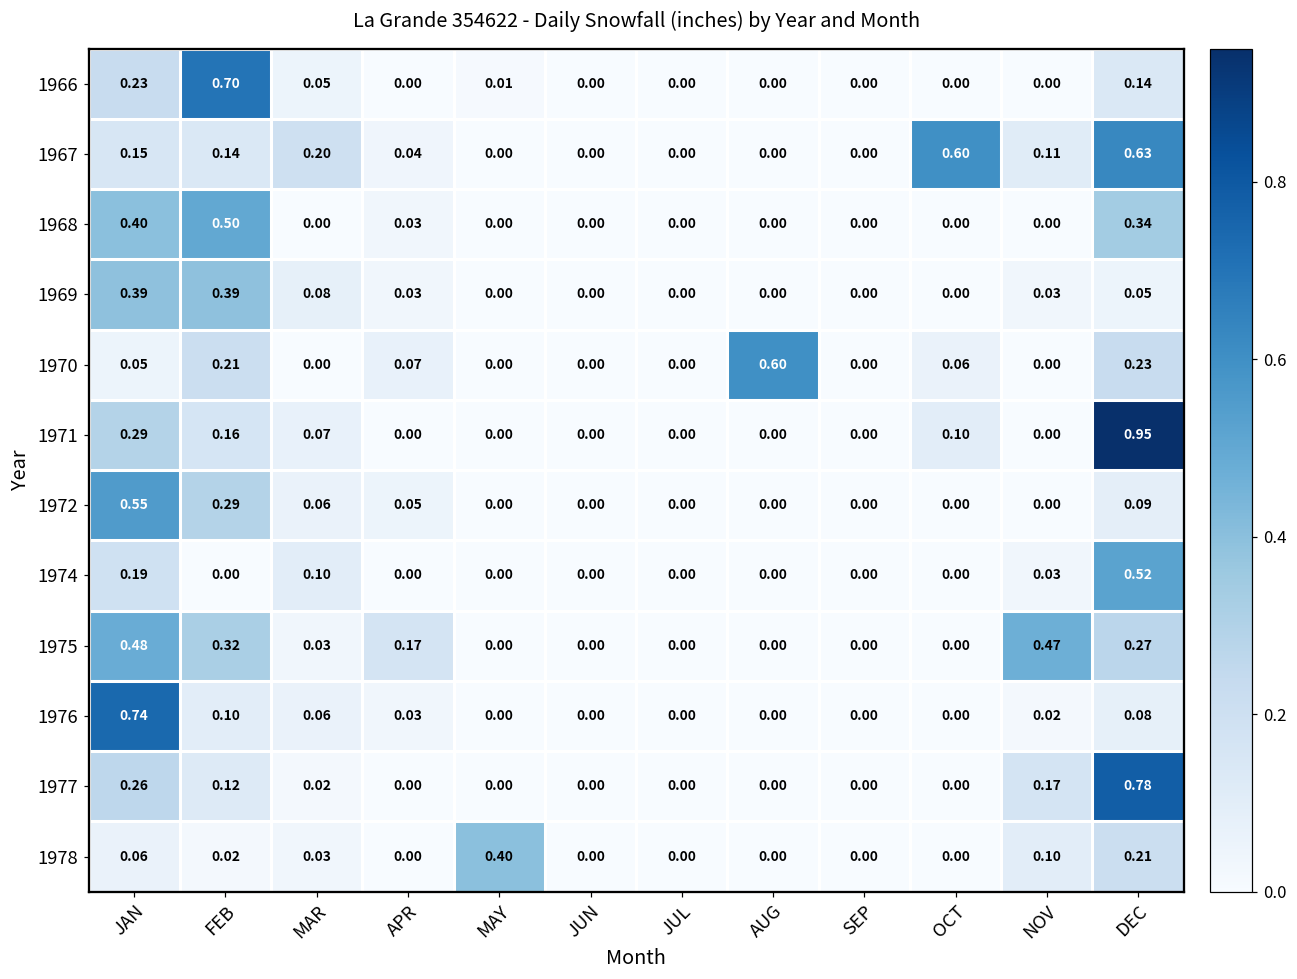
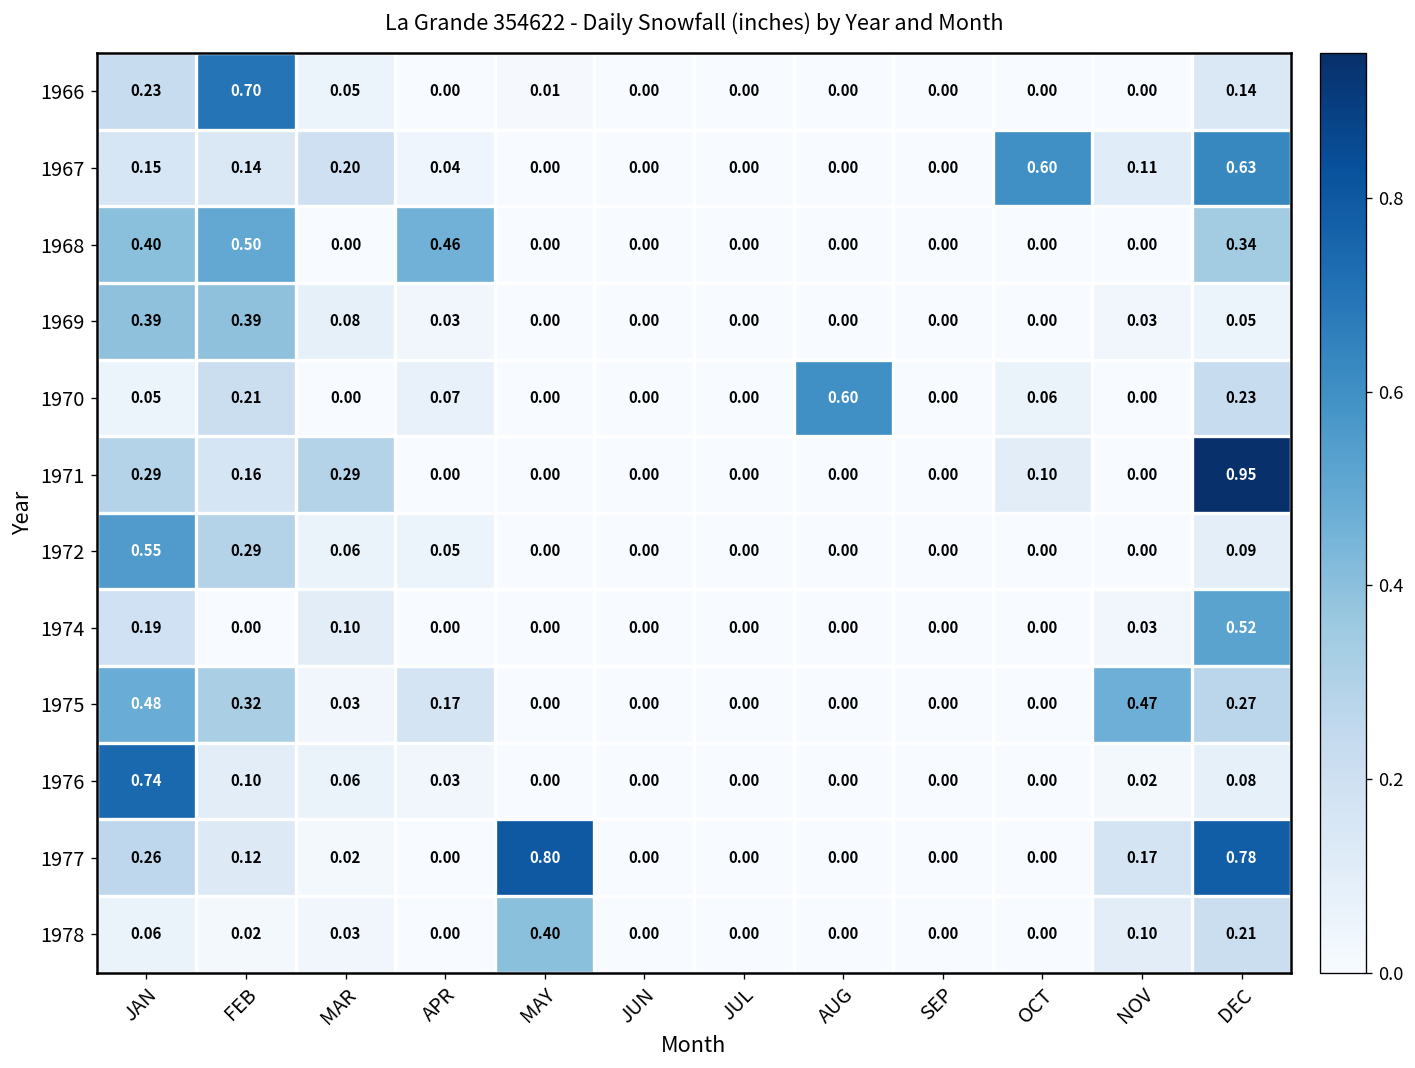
  {
    "1966": {
      "JAN": 0.23,
      "FEB": 0.70,
      "MAR": 0.05,
      "APR": 0.00,
      "MAY": 0.01,
      "JUN": 0.00,
      "JUL": 0.00,
      "AUG": 0.00,
      "SEP": 0.00,
      "OCT": 0.00,
      "NOV": 0.00,
      "DEC": 0.14
    },
    "1967": {
      "JAN": 0.15,
      "FEB": 0.14,
      "MAR": 0.20,
      "APR": 0.04,
      "MAY": 0.00,
      "JUN": 0.00,
      "JUL": 0.00,
      "AUG": 0.00,
      "SEP": 0.00,
      "OCT": 0.60,
      "NOV": 0.11,
      "DEC": 0.63
    },
    "1968": {
      "JAN": 0.40,
      "FEB": 0.50,
      "MAR": 0.00,
-     "APR": 0.03,
+     "APR": 0.46,
      "MAY": 0.00,
      "JUN": 0.00,
      "JUL": 0.00,
      "AUG": 0.00,
      "SEP": 0.00,
      "OCT": 0.00,
      "NOV": 0.00,
      "DEC": 0.34
    },
    "1969": {
      "JAN": 0.39,
      "FEB": 0.39,
      "MAR": 0.08,
      "APR": 0.03,
      "MAY": 0.00,
      "JUN": 0.00,
      "JUL": 0.00,
      "AUG": 0.00,
      "SEP": 0.00,
      "OCT": 0.00,
      "NOV": 0.03,
      "DEC": 0.05
    },
    "1970": {
      "JAN": 0.05,
      "FEB": 0.21,
      "MAR": 0.00,
      "APR": 0.07,
      "MAY": 0.00,
      "JUN": 0.00,
      "JUL": 0.00,
      "AUG": 0.60,
      "SEP": 0.00,
      "OCT": 0.06,
      "NOV": 0.00,
      "DEC": 0.23
    },
    "1971": {
      "JAN": 0.29,
      "FEB": 0.16,
-     "MAR": 0.07,
+     "MAR": 0.29,
      "APR": 0.00,
      "MAY": 0.00,
      "JUN": 0.00,
      "JUL": 0.00,
      "AUG": 0.00,
      "SEP": 0.00,
      "OCT": 0.10,
      "NOV": 0.00,
      "DEC": 0.95
    },
    "1972": {
      "JAN": 0.55,
      "FEB": 0.29,
      "MAR": 0.06,
      "APR": 0.05,
      "MAY": 0.00,
      "JUN": 0.00,
      "JUL": 0.00,
      "AUG": 0.00,
      "SEP": 0.00,
      "OCT": 0.00,
      "NOV": 0.00,
      "DEC": 0.09
    },
    "1974": {
      "JAN": 0.19,
      "FEB": 0.00,
      "MAR": 0.10,
      "APR": 0.00,
      "MAY": 0.00,
      "JUN": 0.00,
      "JUL": 0.00,
      "AUG": 0.00,
      "SEP": 0.00,
      "OCT": 0.00,
      "NOV": 0.03,
      "DEC": 0.52
    },
    "1975": {
      "JAN": 0.48,
      "FEB": 0.32,
      "MAR": 0.03,
      "APR": 0.17,
      "MAY": 0.00,
      "JUN": 0.00,
      "JUL": 0.00,
      "AUG": 0.00,
      "SEP": 0.00,
      "OCT": 0.00,
      "NOV": 0.47,
      "DEC": 0.27
    },
    "1976": {
      "JAN": 0.74,
      "FEB": 0.10,
      "MAR": 0.06,
      "APR": 0.03,
      "MAY": 0.00,
      "JUN": 0.00,
      "JUL": 0.00,
      "AUG": 0.00,
      "SEP": 0.00,
      "OCT": 0.00,
      "NOV": 0.02,
      "DEC": 0.08
    },
    "1977": {
      "JAN": 0.26,
      "FEB": 0.12,
      "MAR": 0.02,
      "APR": 0.00,
-     "MAY": 0.00,
+     "MAY": 0.80,
      "JUN": 0.00,
      "JUL": 0.00,
      "AUG": 0.00,
      "SEP": 0.00,
      "OCT": 0.00,
      "NOV": 0.17,
      "DEC": 0.78
    },
    "1978": {
      "JAN": 0.06,
      "FEB": 0.02,
      "MAR": 0.03,
      "APR": 0.00,
      "MAY": 0.40,
      "JUN": 0.00,
      "JUL": 0.00,
      "AUG": 0.00,
      "SEP": 0.00,
      "OCT": 0.00,
      "NOV": 0.10,
      "DEC": 0.21
    }
  }
